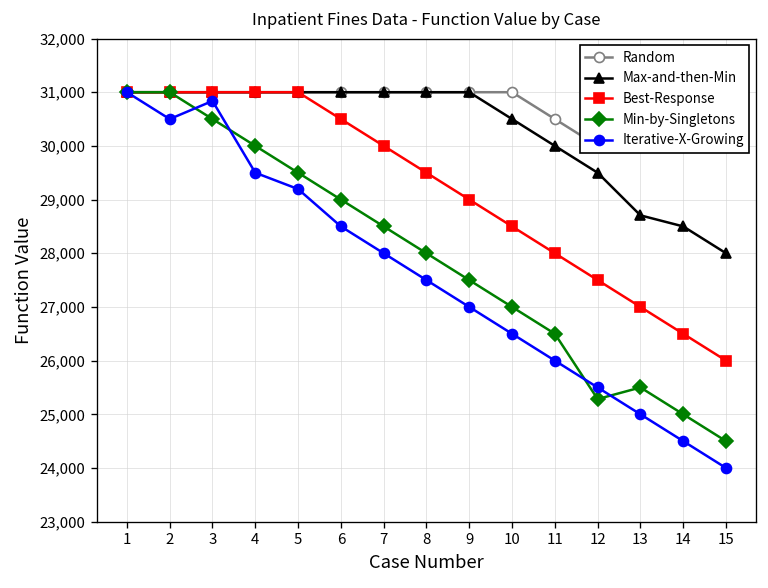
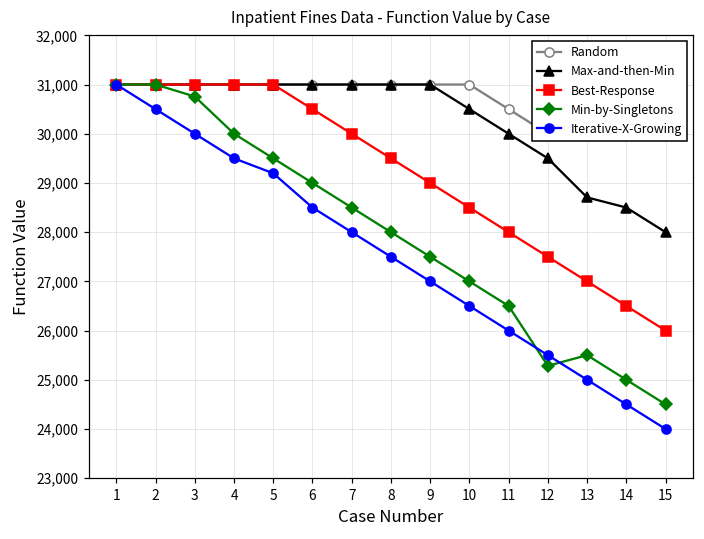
  {
    "Random": {
      "10": "31,000",
      "11": "30,500",
      "12": "30,000",
      "13": "30,000",
      "14": "30,000",
      "15": "30,000"
    },
    "Max-and-then-Min": {
      "10": "30,500",
      "11": "30,000",
      "12": "29,500",
      "13": "28,700",
      "14": "28,500",
      "15": "28,000"
    },
    "Best-Response": {
      "6": "30,500",
      "7": "30,000",
      "8": "29,500",
      "9": "29,000",
      "10": "28,500",
      "11": "28,000",
      "12": "27,500",
      "13": "27,000",
      "14": "26,500",
      "15": "26,000"
    },
    "Min-by-Singletons": {
-     "3": "30,500",
+     "3": "30,800",
      "4": "30,000",
      "5": "29,500",
      "6": "29,000",
      "7": "28,500",
      "8": "28,000",
      "9": "27,500",
      "10": "27,000",
      "11": "26,500",
      "12": "25,300",
      "13": "25,500",
      "14": "25,000",
      "15": "24,500"
    },
    "Iterative-X-Growing": {
      "2": "30,500",
-     "3": "30,800",
+     "3": "30,000",
      "4": "29,500",
      "5": "29,200",
      "6": "28,500",
      "7": "28,000",
      "8": "27,500",
      "9": "27,000",
      "10": "26,500",
      "11": "26,000",
      "12": "25,500",
      "13": "25,000",
      "14": "24,500",
      "15": "24,000"
    }
  }
